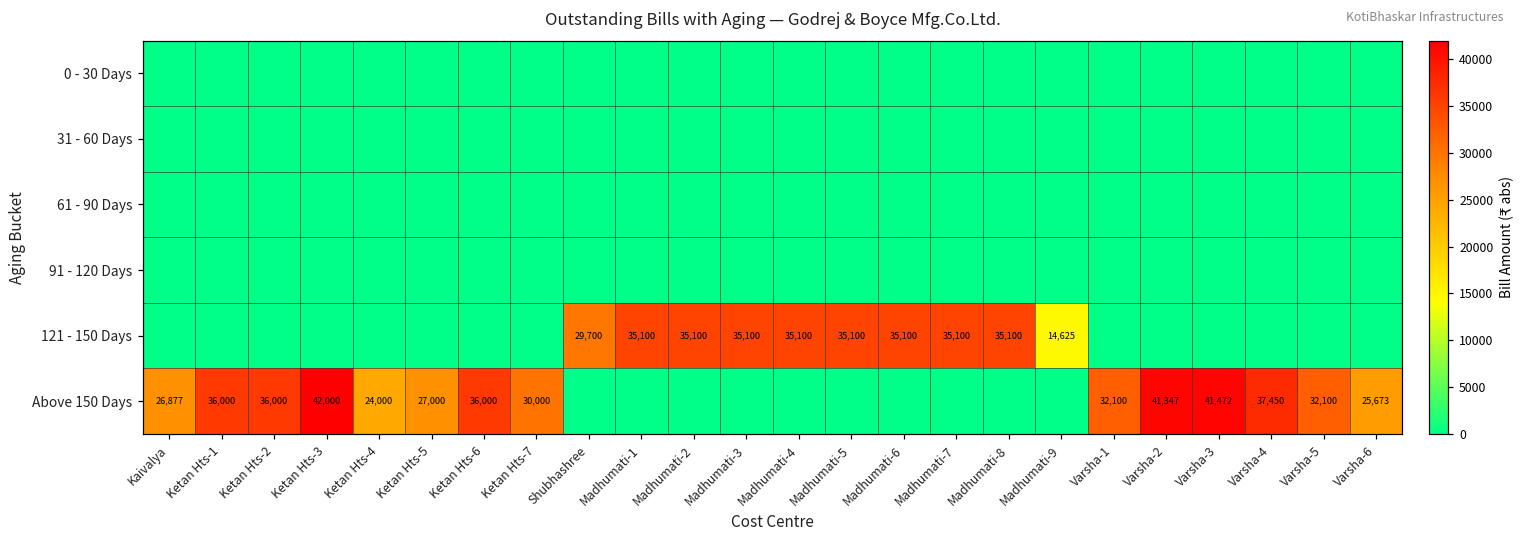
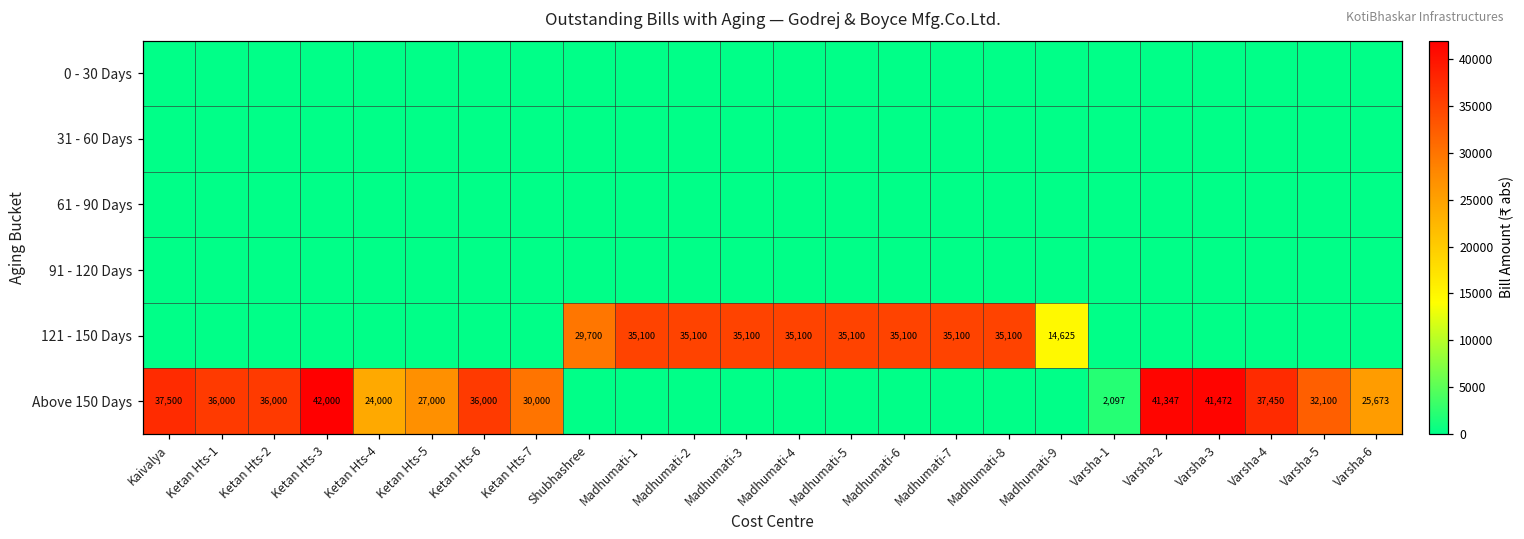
  {
    "121 - 150 Days": {
      "Shubhashree": "29,700",
      "Madhumati-1": "35,100",
      "Madhumati-2": "35,100",
      "Madhumati-3": "35,100",
      "Madhumati-4": "35,100",
      "Madhumati-5": "35,100",
      "Madhumati-6": "35,100",
      "Madhumati-7": "35,100",
      "Madhumati-8": "35,100",
      "Madhumati-9": "14,625"
    },
    "Above 150 Days": {
-     "Kaivalya": "26,877",
+     "Kaivalya": "37,500",
      "Ketan Hts-1": "36,000",
      "Ketan Hts-2": "36,000",
      "Ketan Hts-3": "42,000",
      "Ketan Hts-4": "24,000",
      "Ketan Hts-5": "27,000",
      "Ketan Hts-6": "36,000",
      "Ketan Hts-7": "30,000",
-     "Varsha-1": "32,100",
+     "Varsha-1": "2,097",
      "Varsha-2": "41,347",
      "Varsha-3": "41,472",
      "Varsha-4": "37,450",
      "Varsha-5": "32,100",
      "Varsha-6": "25,673"
    }
  }
